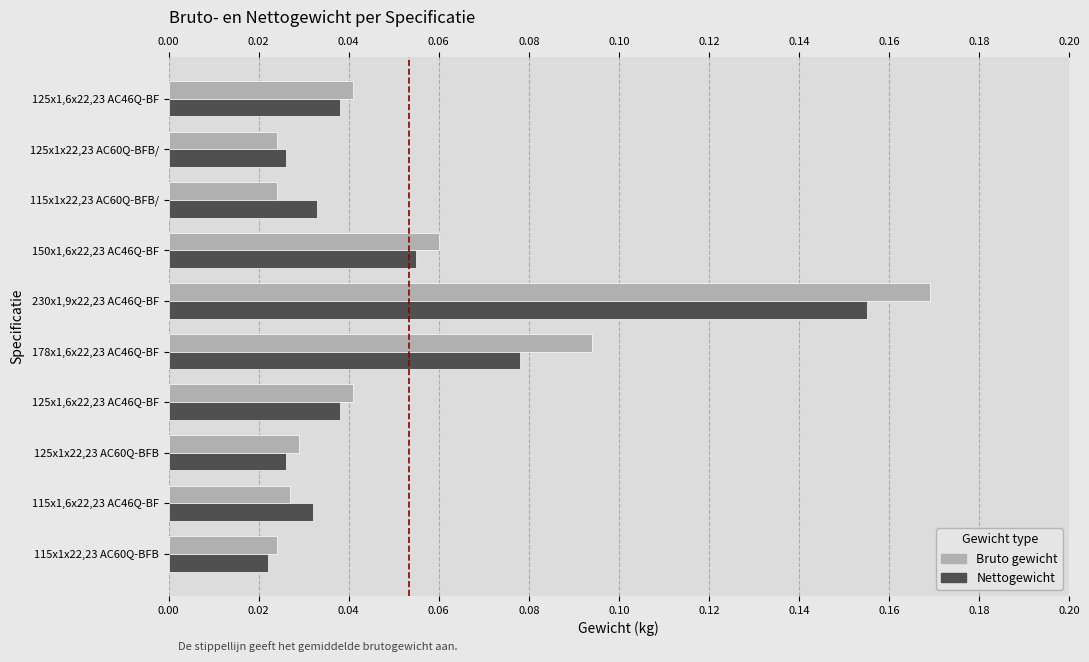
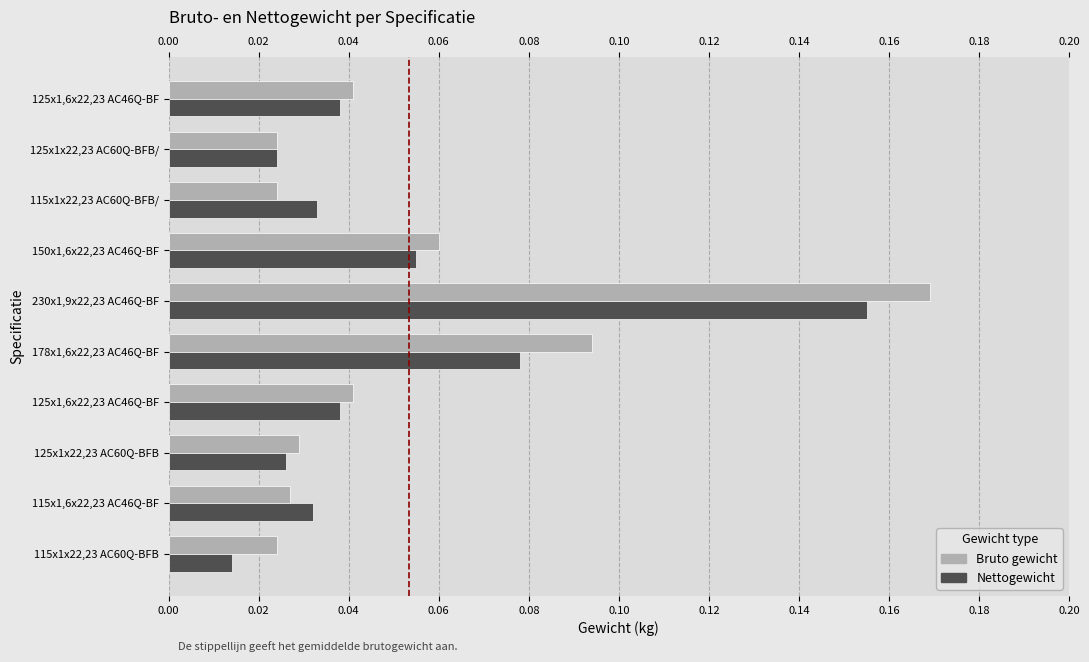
  {
    "Bruto gewicht": {
      "125x1x22,23 AC60Q-BFB/": 0.024,
      "115x1x22,23 AC60Q-BFB/": 0.024,
      "150x1,6x22,23 AC46Q-BF": 0.060,
      "230x1,9x22,23 AC46Q-BF": 0.169,
      "178x1,6x22,23 AC46Q-BF": 0.094,
      "125x1x22,23 AC60Q-BFB": 0.029,
      "115x1,6x22,23 AC46Q-BF": 0.027,
      "115x1x22,23 AC60Q-BFB": 0.024
    },
    "Nettogewicht": {
-     "125x1x22,23 AC60Q-BFB/": 0.026,
+     "125x1x22,23 AC60Q-BFB/": 0.024,
      "115x1x22,23 AC60Q-BFB/": 0.033,
      "150x1,6x22,23 AC46Q-BF": 0.055,
      "230x1,9x22,23 AC46Q-BF": 0.155,
      "178x1,6x22,23 AC46Q-BF": 0.078,
      "125x1x22,23 AC60Q-BFB": 0.026,
      "115x1,6x22,23 AC46Q-BF": 0.032,
-     "115x1x22,23 AC60Q-BFB": 0.022
+     "115x1x22,23 AC60Q-BFB": 0.014
    }
  }
